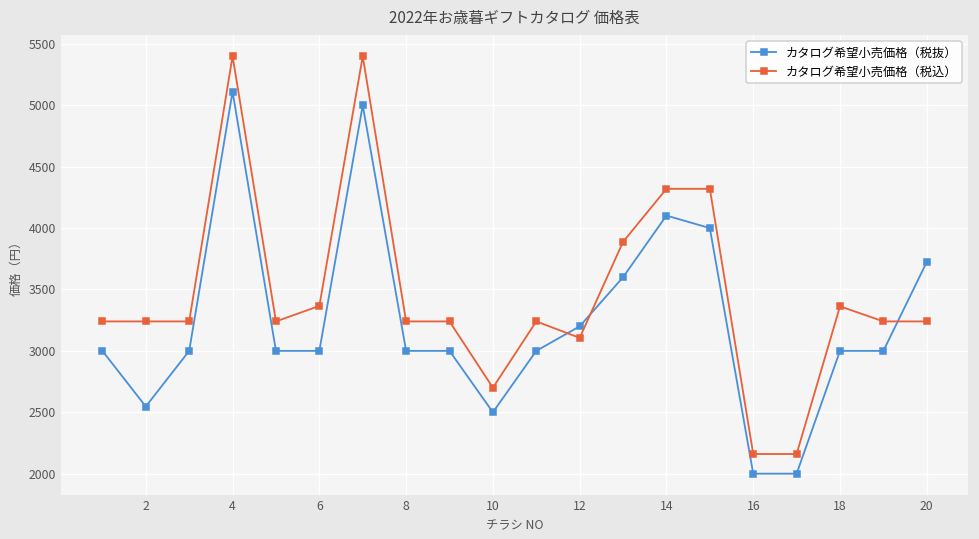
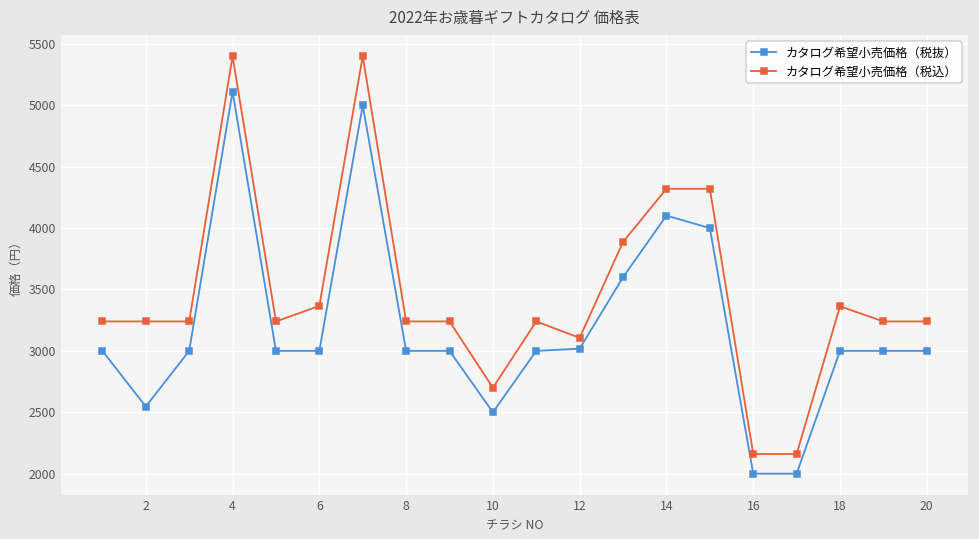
  {
    "カタログ希望小売価格（税抜）": {
      "2": 2550,
      "4": 5110,
      "6": 3000,
      "8": 3000,
      "10": 2500,
-     "12": 3200,
+     "12": 3020,
      "14": 4100,
      "16": 2000,
      "18": 3000,
-     "20": 3720
+     "20": 3000
    },
    "カタログ希望小売価格（税込）": {
      "2": 3240,
      "4": 5400,
      "6": 3370,
      "8": 3240,
      "10": 2700,
      "12": 3110,
      "14": 4320,
      "16": 2160,
      "18": 3360,
      "20": 3240
    }
  }
